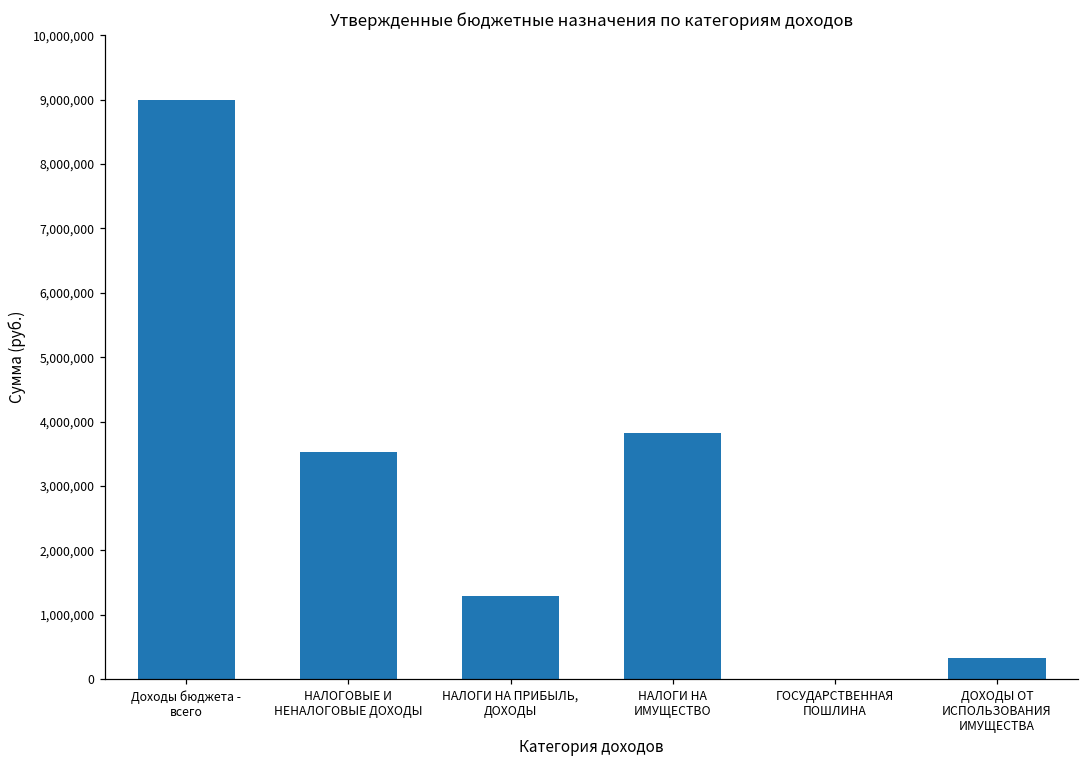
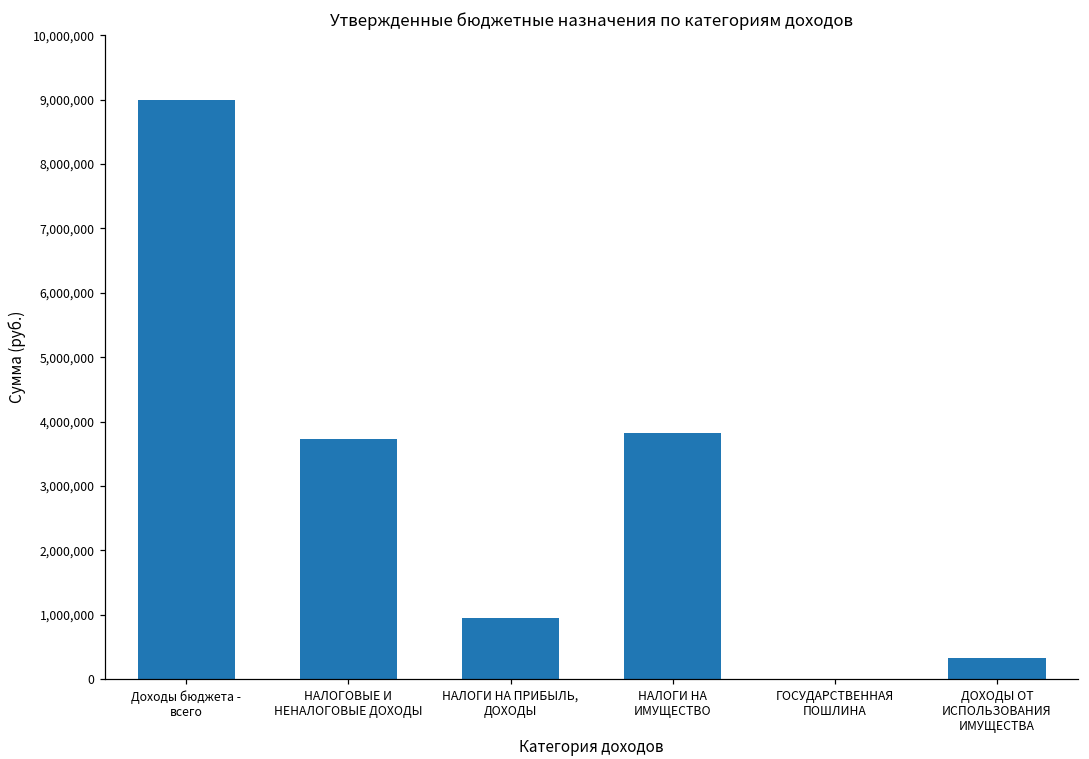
  {
    "Доходы бюджета - всего": "9,000,000",
-   "НАЛОГОВЫЕ И НЕНАЛОГОВЫЕ ДОХОДЫ": "3,500,000",
-   "НАЛОГИ НА ПРИБЫЛЬ, ДОХОДЫ": "1,300,000",
+   "НАЛОГОВЫЕ И НЕНАЛОГОВЫЕ ДОХОДЫ": "3,700,000",
+   "НАЛОГИ НА ПРИБЫЛЬ, ДОХОДЫ": "1,000,000",
    "НАЛОГИ НА ИМУЩЕСТВО": "3,800,000",
    "ДОХОДЫ ОТ ИСПОЛЬЗОВАНИЯ ИМУЩЕСТВА": "300,000"
  }
